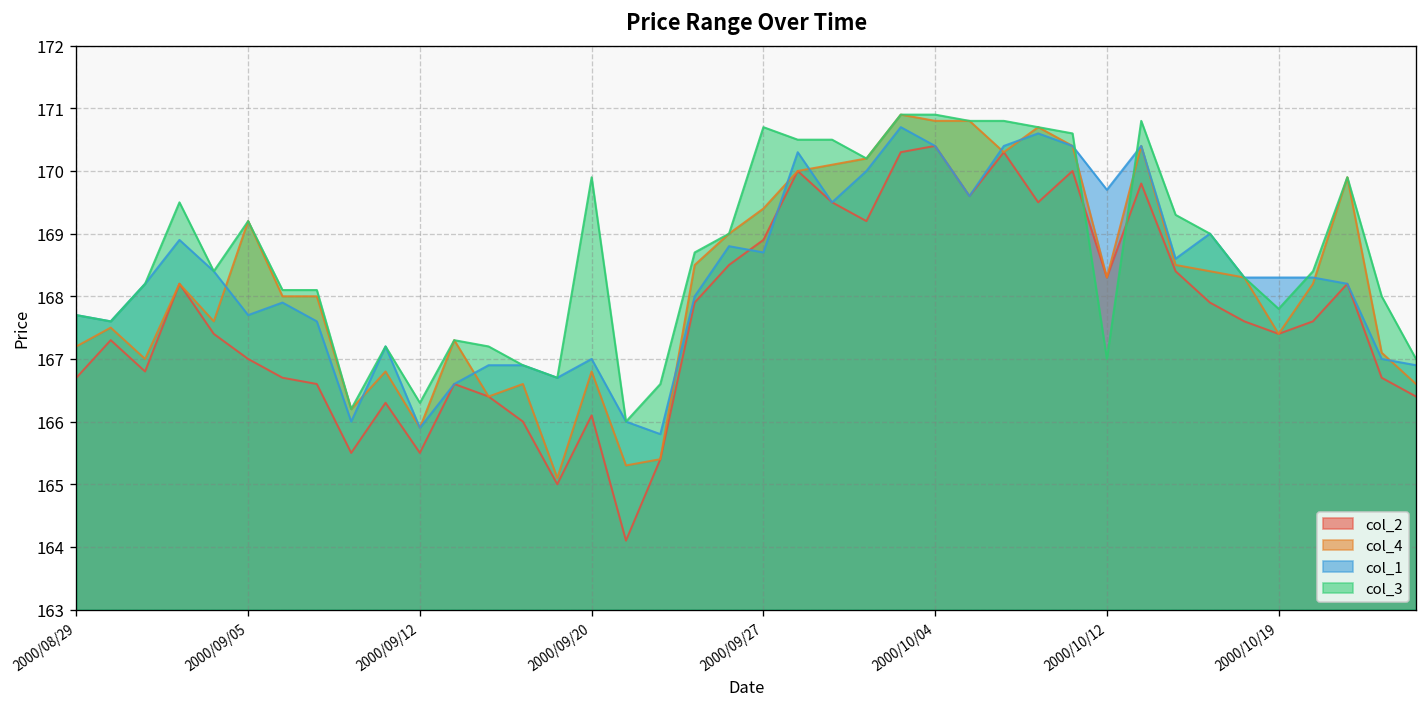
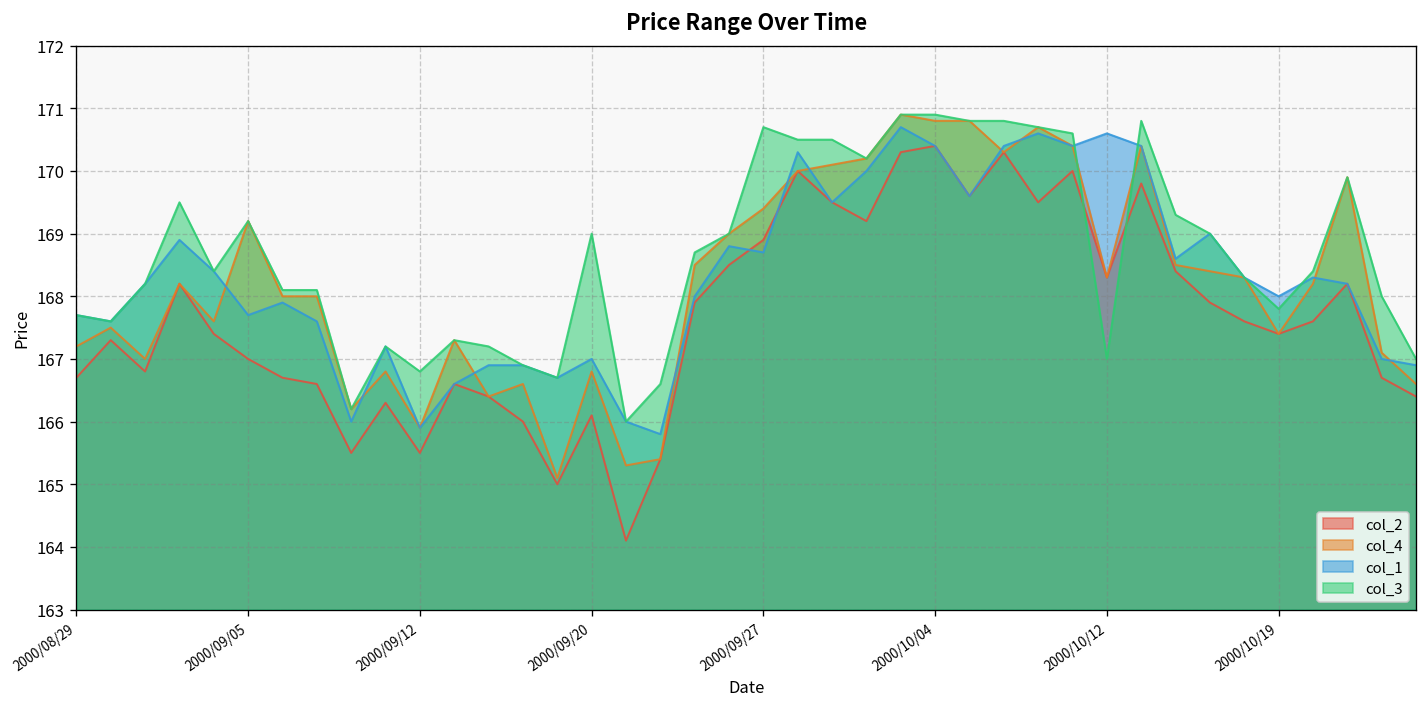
  {
    "col_1": {
      "2000/09/05": 167.7,
      "2000/09/20": 167.0,
      "2000/09/27": 168.7,
-     "2000/10/12": 169.7,
-     "2000/10/19": 168.3
+     "2000/10/12": 170.6,
+     "2000/10/19": 168.0
    },
    "col_3": {
-     "2000/09/12": 166.3,
-     "2000/09/20": 169.9,
+     "2000/09/12": 166.8,
+     "2000/09/20": 169.0,
      "2000/09/27": 170.7,
      "2000/10/04": 170.9,
      "2000/10/12": 167.0,
      "2000/10/19": 167.8
    }
  }
